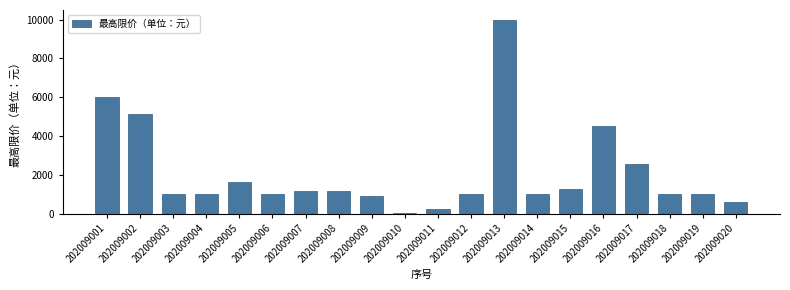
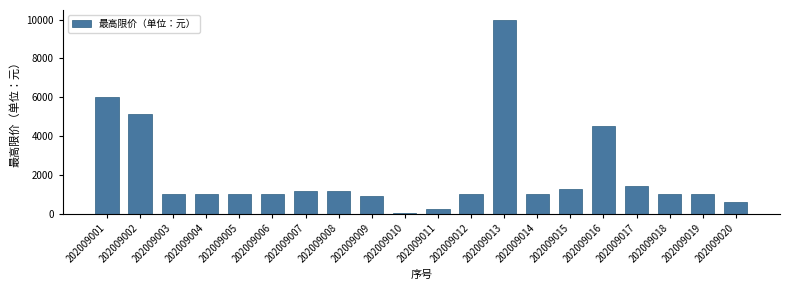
  {
    "202009001": 6000,
    "202009002": 5100,
    "202009003": 1000,
    "202009004": 1000,
-   "202009005": 1600,
+   "202009005": 1000,
    "202009006": 1000,
    "202009007": 1200,
    "202009008": 1200,
    "202009009": 900,
    "202009011": 300,
    "202009012": 1000,
    "202009013": 10000,
    "202009014": 1000,
    "202009015": 1300,
    "202009016": 4500,
-   "202009017": 2600,
+   "202009017": 1400,
    "202009018": 1000,
    "202009019": 1000,
    "202009020": 600
  }
